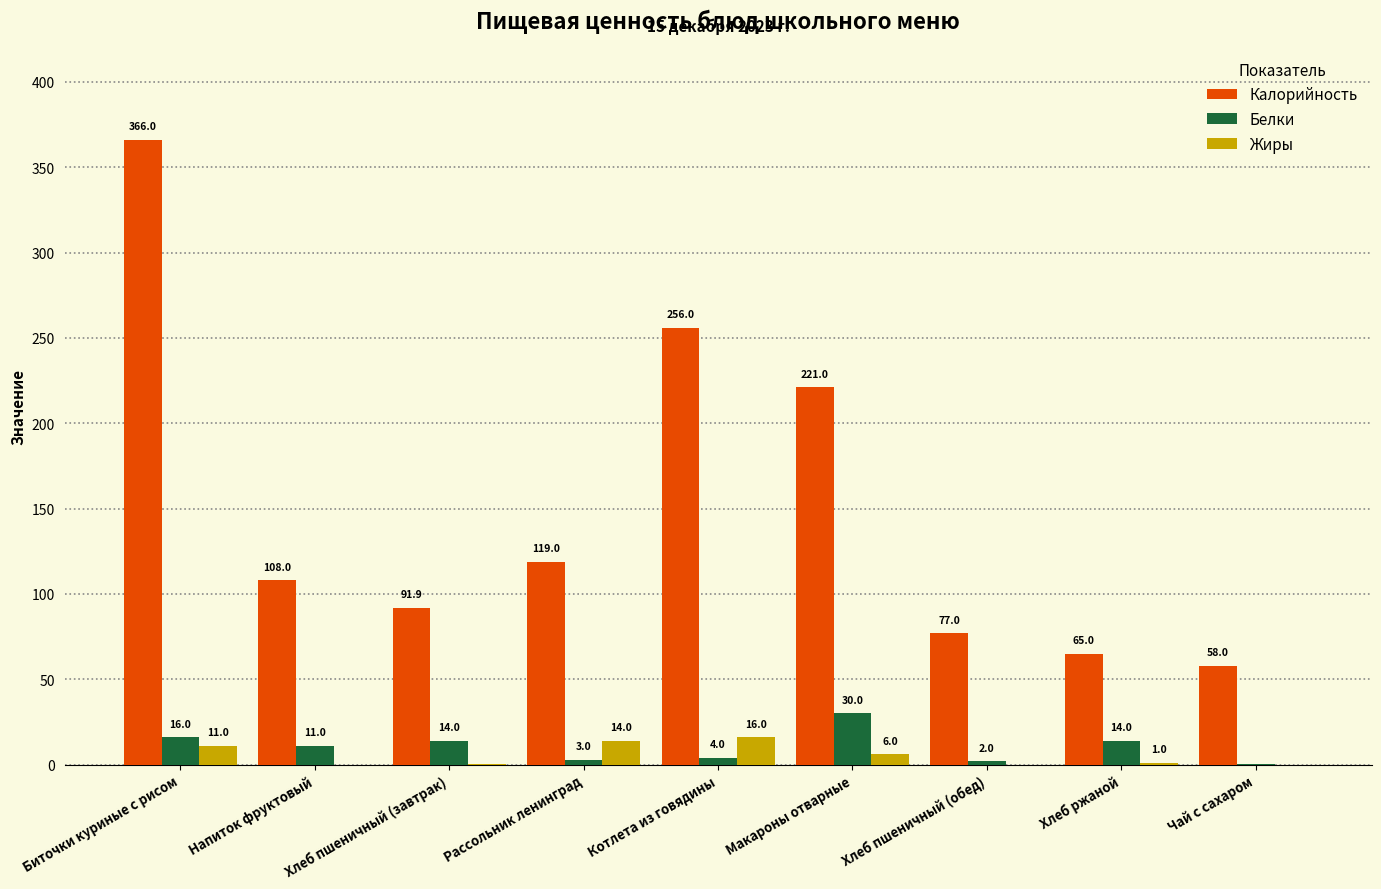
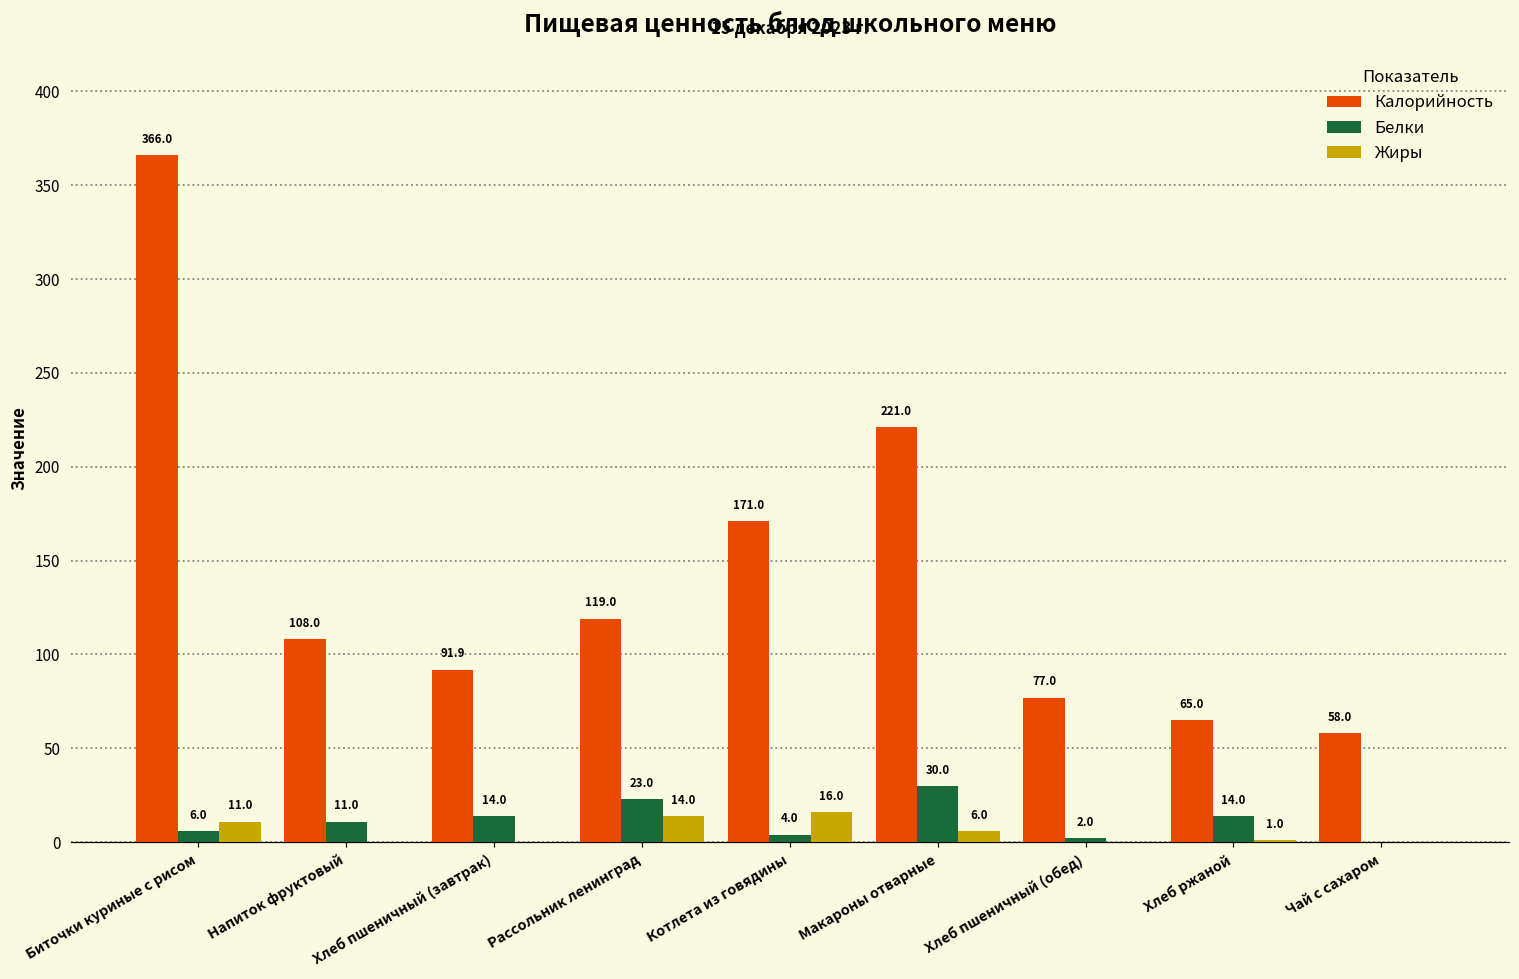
  {
    "Калорийность": {
      "Биточки куриные с рисом": 366.0,
      "Напиток фруктовый": 108.0,
      "Хлеб пшеничный (завтрак)": 91.9,
      "Рассольник ленинград": 119.0,
-     "Котлета из говядины": 256.0,
+     "Котлета из говядины": 171.0,
      "Макароны отварные": 221.0,
      "Хлеб пшеничный (обед)": 77.0,
      "Хлеб ржаной": 65.0,
      "Чай с сахаром": 58.0
    },
    "Белки": {
-     "Биточки куриные с рисом": 16.0,
+     "Биточки куриные с рисом": 6.0,
      "Напиток фруктовый": 11.0,
      "Хлеб пшеничный (завтрак)": 14.0,
-     "Рассольник ленинград": 3.0,
+     "Рассольник ленинград": 23.0,
      "Котлета из говядины": 4.0,
      "Макароны отварные": 30.0,
      "Хлеб пшеничный (обед)": 2.0,
      "Хлеб ржаной": 14.0
    },
    "Жиры": {
      "Биточки куриные с рисом": 11.0,
      "Рассольник ленинград": 14.0,
      "Котлета из говядины": 16.0,
      "Макароны отварные": 6.0,
      "Хлеб ржаной": 1.0
    }
  }
